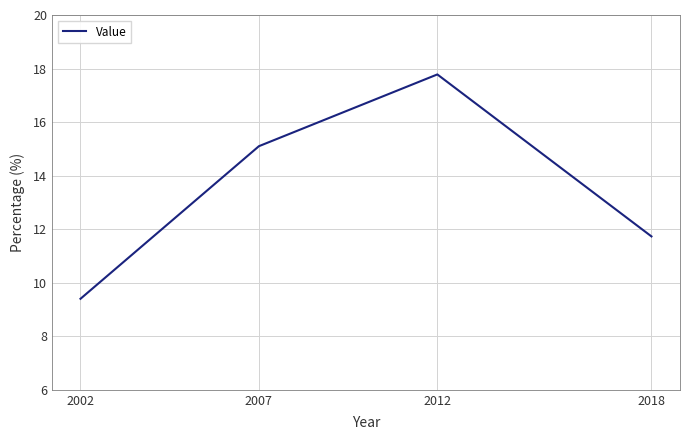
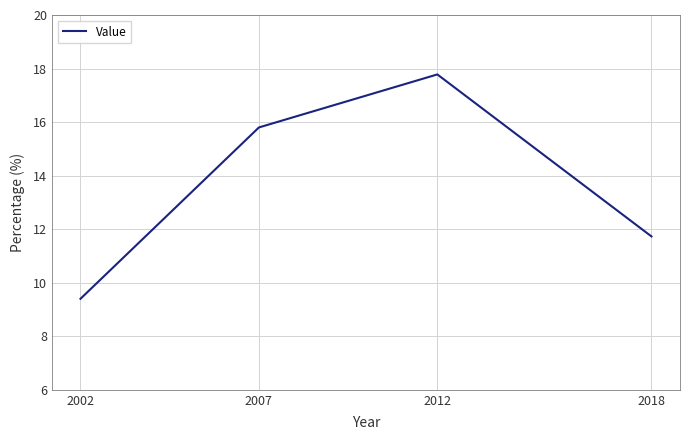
  {
    "2002": 9.4,
-   "2007": 15.1,
+   "2007": 15.8,
    "2012": 17.8,
    "2018": 11.7
  }
